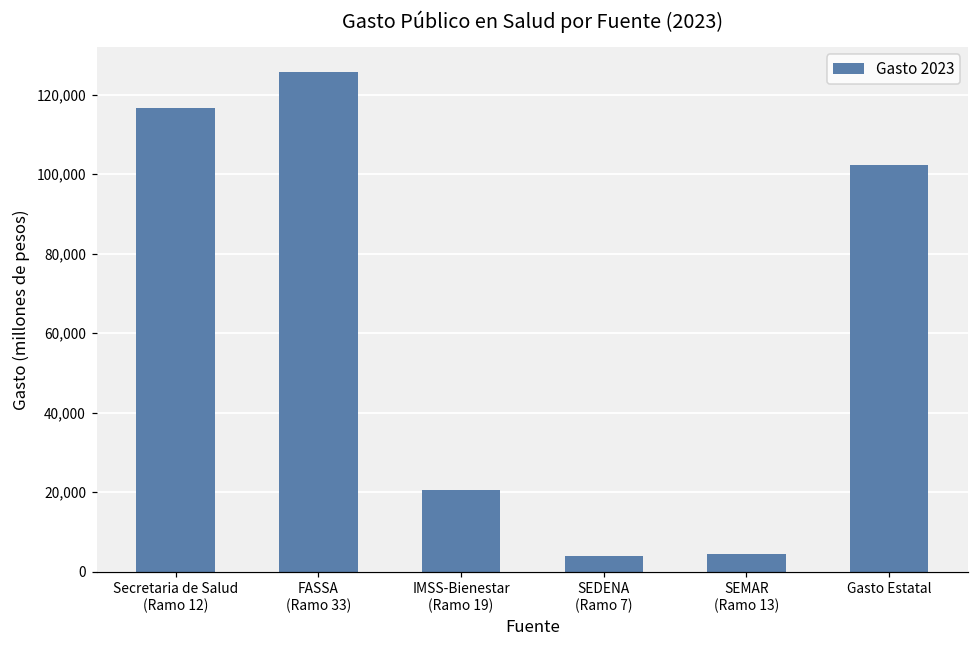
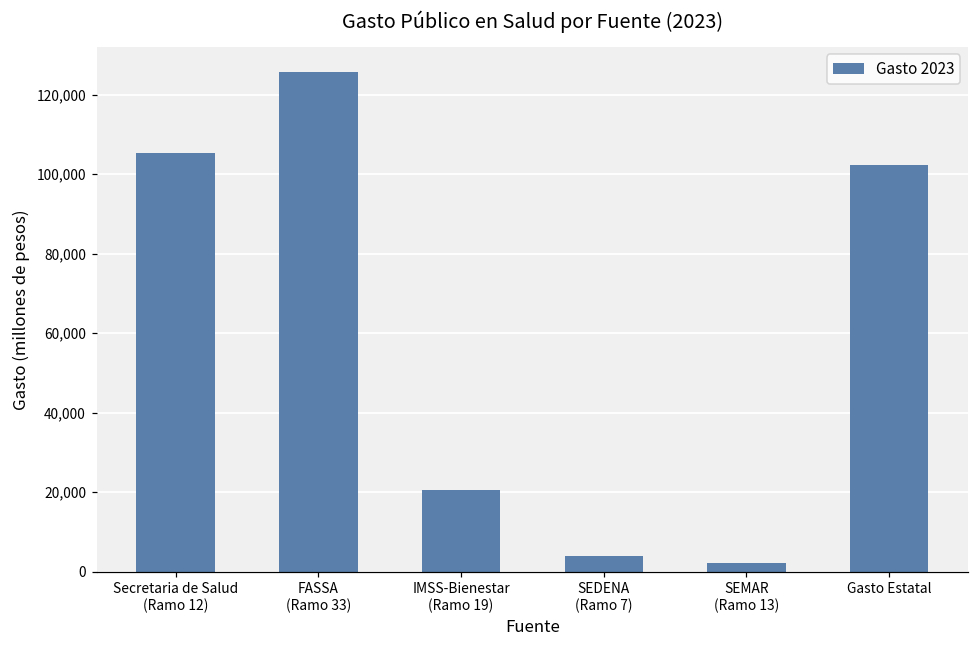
  {
-   "Secretaria de Salud (Ramo 12)": "117,000",
+   "Secretaria de Salud (Ramo 12)": "105,000",
    "FASSA (Ramo 33)": "126,000",
    "IMSS-Bienestar (Ramo 19)": "21,000",
    "SEDENA (Ramo 7)": "4,000",
-   "SEMAR (Ramo 13)": "5,000",
+   "SEMAR (Ramo 13)": "2,000",
    "Gasto Estatal": "102,000"
  }
